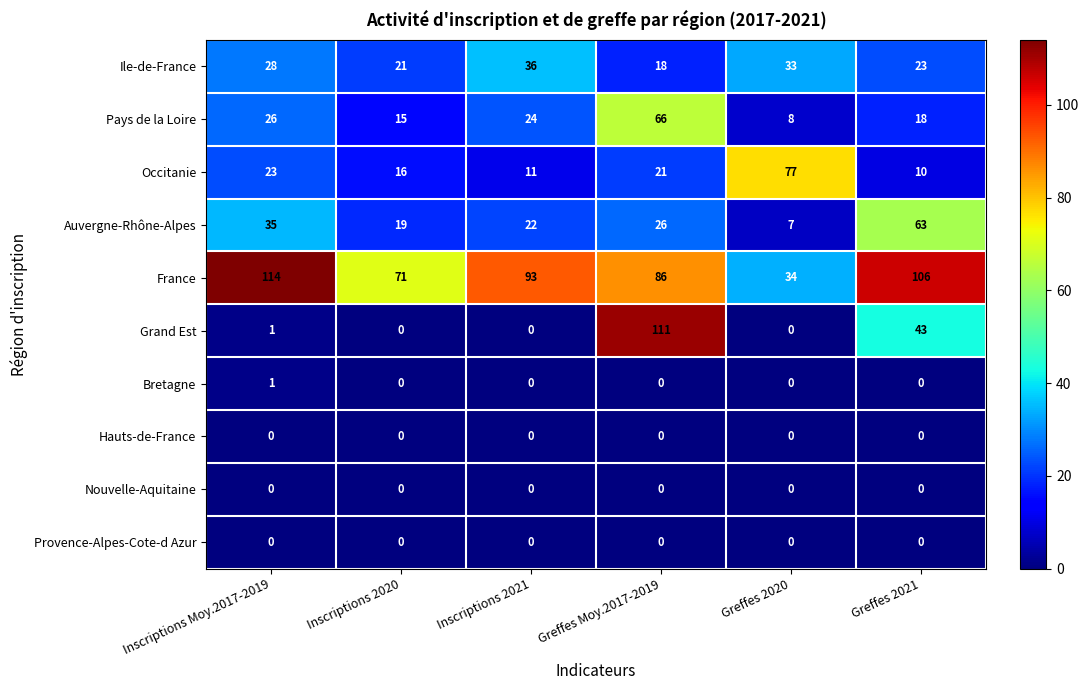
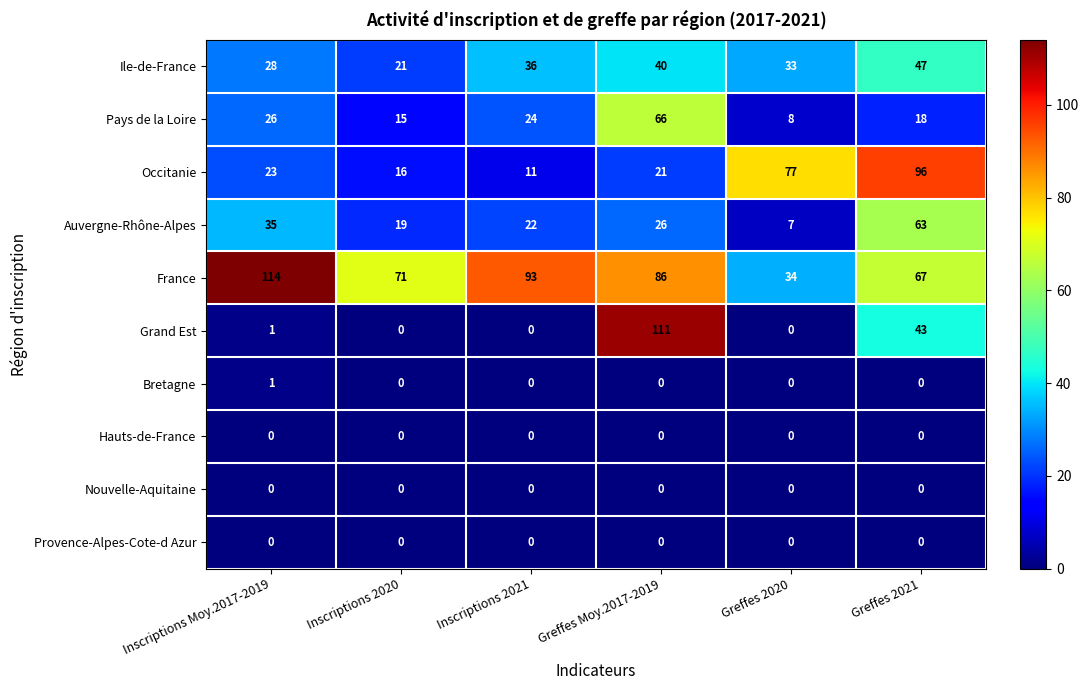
  {
    "Ile-de-France": {
      "Inscriptions Moy.2017-2019": 28,
      "Inscriptions 2020": 21,
      "Inscriptions 2021": 36,
-     "Greffes Moy.2017-2019": 18,
+     "Greffes Moy.2017-2019": 40,
      "Greffes 2020": 33,
-     "Greffes 2021": 23
+     "Greffes 2021": 47
    },
    "Pays de la Loire": {
      "Inscriptions Moy.2017-2019": 26,
      "Inscriptions 2020": 15,
      "Inscriptions 2021": 24,
      "Greffes Moy.2017-2019": 66,
      "Greffes 2020": 8,
      "Greffes 2021": 18
    },
    "Occitanie": {
      "Inscriptions Moy.2017-2019": 23,
      "Inscriptions 2020": 16,
      "Inscriptions 2021": 11,
      "Greffes Moy.2017-2019": 21,
      "Greffes 2020": 77,
-     "Greffes 2021": 10
+     "Greffes 2021": 96
    },
    "Auvergne-Rhône-Alpes": {
      "Inscriptions Moy.2017-2019": 35,
      "Inscriptions 2020": 19,
      "Inscriptions 2021": 22,
      "Greffes Moy.2017-2019": 26,
      "Greffes 2020": 7,
      "Greffes 2021": 63
    },
    "France": {
      "Inscriptions Moy.2017-2019": 114,
      "Inscriptions 2020": 71,
      "Inscriptions 2021": 93,
      "Greffes Moy.2017-2019": 86,
      "Greffes 2020": 34,
-     "Greffes 2021": 106
+     "Greffes 2021": 67
    },
    "Grand Est": {
      "Inscriptions Moy.2017-2019": 1,
      "Inscriptions 2020": 0,
      "Inscriptions 2021": 0,
      "Greffes Moy.2017-2019": 111,
      "Greffes 2020": 0,
      "Greffes 2021": 43
    },
    "Bretagne": {
      "Inscriptions Moy.2017-2019": 1,
      "Inscriptions 2020": 0,
      "Inscriptions 2021": 0,
      "Greffes Moy.2017-2019": 0,
      "Greffes 2020": 0,
      "Greffes 2021": 0
    },
    "Hauts-de-France": {
      "Inscriptions Moy.2017-2019": 0,
      "Inscriptions 2020": 0,
      "Inscriptions 2021": 0,
      "Greffes Moy.2017-2019": 0,
      "Greffes 2020": 0,
      "Greffes 2021": 0
    },
    "Nouvelle-Aquitaine": {
      "Inscriptions Moy.2017-2019": 0,
      "Inscriptions 2020": 0,
      "Inscriptions 2021": 0,
      "Greffes Moy.2017-2019": 0,
      "Greffes 2020": 0,
      "Greffes 2021": 0
    },
    "Provence-Alpes-Cote-d Azur": {
      "Inscriptions Moy.2017-2019": 0,
      "Inscriptions 2020": 0,
      "Inscriptions 2021": 0,
      "Greffes Moy.2017-2019": 0,
      "Greffes 2020": 0,
      "Greffes 2021": 0
    }
  }
